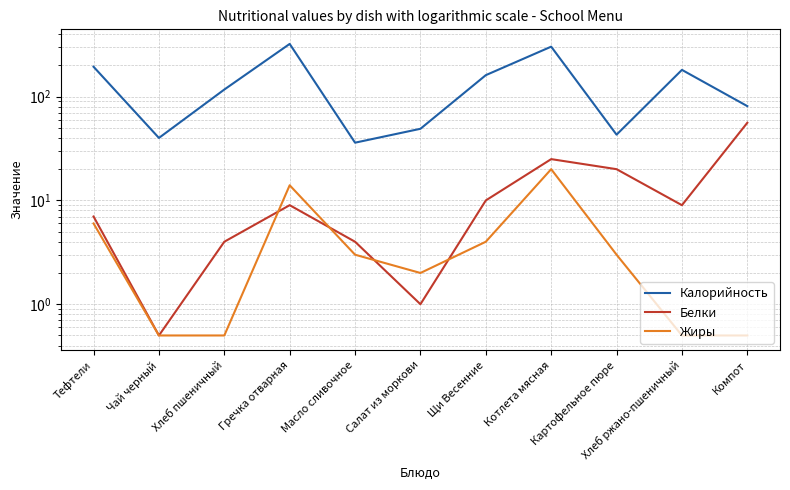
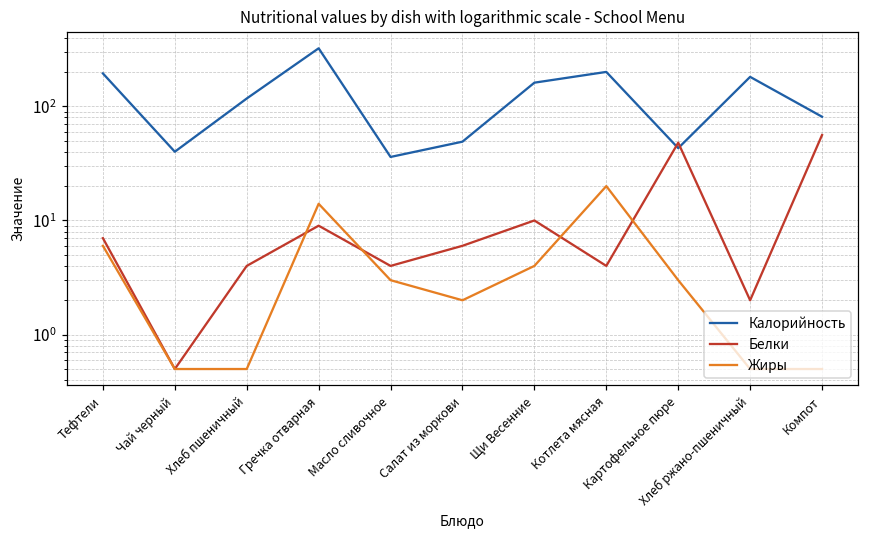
  {
    "Калорийность": {
      "Тефтели": 190,
      "Чай черный": 40,
      "Хлеб пшеничный": 120,
      "Гречка отварная": 320,
      "Масло сливочное": 36,
      "Салат из моркови": 50,
      "Щи Весенние": 160,
-     "Котлета мясная": 300,
+     "Котлета мясная": 200,
      "Картофельное пюре": 43,
      "Хлеб ржано-пшеничный": 180,
      "Компот": 80
    },
    "Белки": {
      "Тефтели": 7,
      "Хлеб пшеничный": 4,
      "Гречка отварная": 9,
      "Масло сливочное": 4,
-     "Салат из моркови": 1,
+     "Салат из моркови": 6,
      "Щи Весенние": 10,
-     "Котлета мясная": 25,
-     "Картофельное пюре": 20,
-     "Хлеб ржано-пшеничный": 9,
+     "Котлета мясная": 4,
+     "Картофельное пюре": 50,
+     "Хлеб ржано-пшеничный": 2,
      "Компот": 60
    },
    "Жиры": {
      "Тефтели": 6,
      "Хлеб пшеничный": 0.5,
      "Гречка отварная": 14,
      "Масло сливочное": 3,
      "Салат из моркови": 2,
      "Щи Весенние": 4,
      "Котлета мясная": 20,
      "Картофельное пюре": 3
    }
  }
